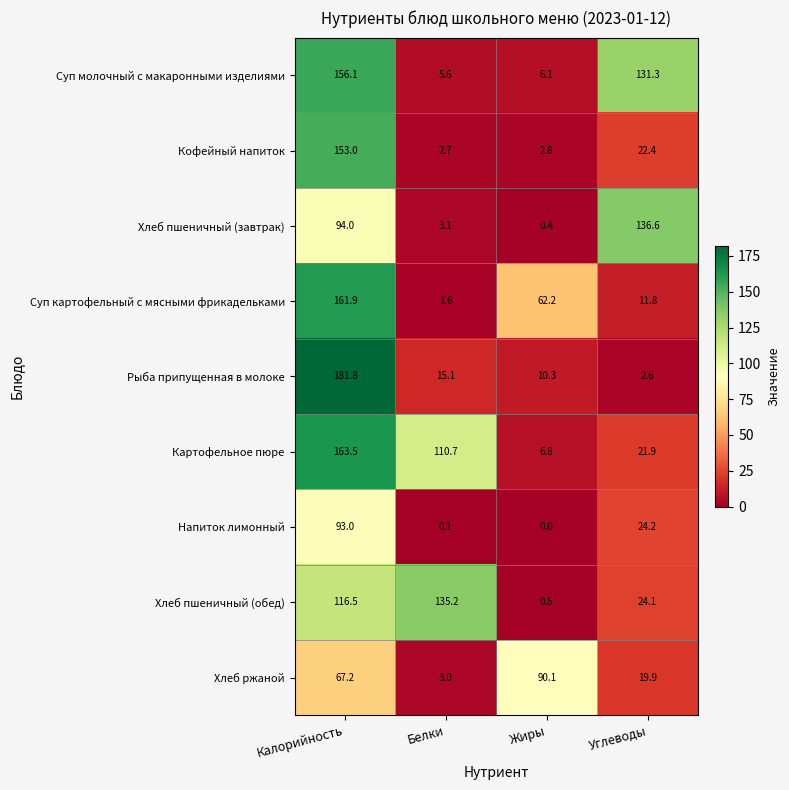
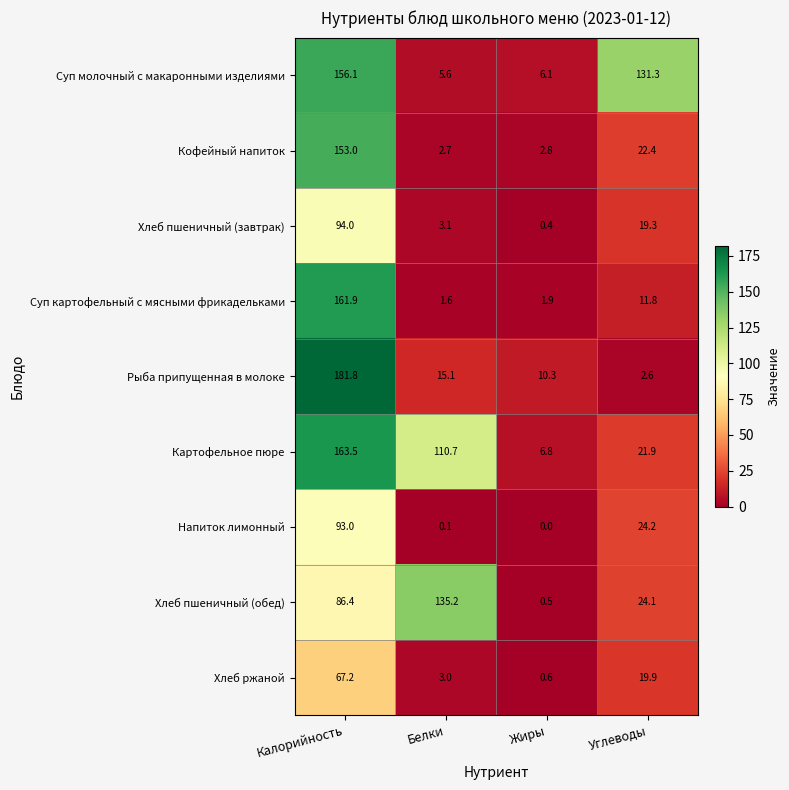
  {
    "Суп молочный с макаронными изделиями": {
      "Калорийность": 156.1,
      "Белки": 5.6,
      "Жиры": 6.1,
      "Углеводы": 131.3
    },
    "Кофейный напиток": {
      "Калорийность": 153.0,
      "Белки": 2.7,
      "Жиры": 2.8,
      "Углеводы": 22.4
    },
    "Хлеб пшеничный (завтрак)": {
      "Калорийность": 94.0,
      "Белки": 3.1,
      "Жиры": 0.4,
-     "Углеводы": 136.6
+     "Углеводы": 19.3
    },
    "Суп картофельный с мясными фрикадельками": {
      "Калорийность": 161.9,
      "Белки": 1.6,
-     "Жиры": 62.2,
+     "Жиры": 1.9,
      "Углеводы": 11.8
    },
    "Рыба припущенная в молоке": {
      "Калорийность": 181.8,
      "Белки": 15.1,
      "Жиры": 10.3,
      "Углеводы": 2.6
    },
    "Картофельное пюре": {
      "Калорийность": 163.5,
      "Белки": 110.7,
      "Жиры": 6.8,
      "Углеводы": 21.9
    },
    "Напиток лимонный": {
      "Калорийность": 93.0,
      "Белки": 0.1,
      "Жиры": 0.0,
      "Углеводы": 24.2
    },
    "Хлеб пшеничный (обед)": {
-     "Калорийность": 116.5,
+     "Калорийность": 86.4,
      "Белки": 135.2,
      "Жиры": 0.5,
      "Углеводы": 24.1
    },
    "Хлеб ржаной": {
      "Калорийность": 67.2,
      "Белки": 3.0,
-     "Жиры": 90.1,
+     "Жиры": 0.6,
      "Углеводы": 19.9
    }
  }
